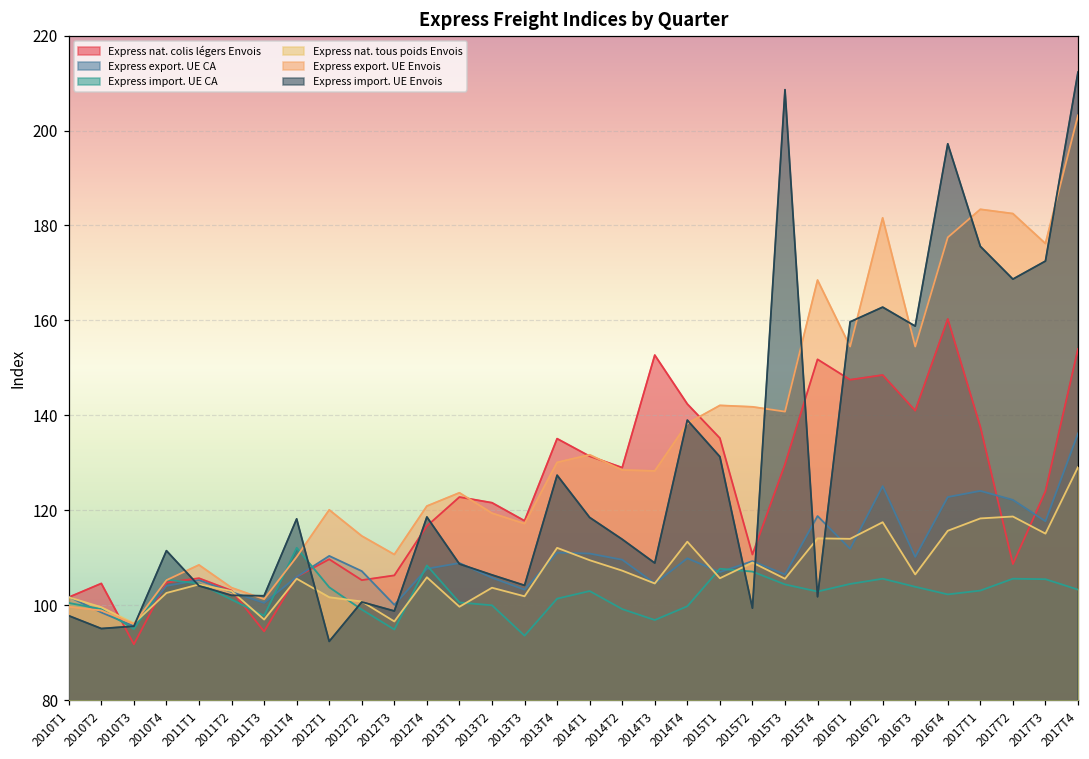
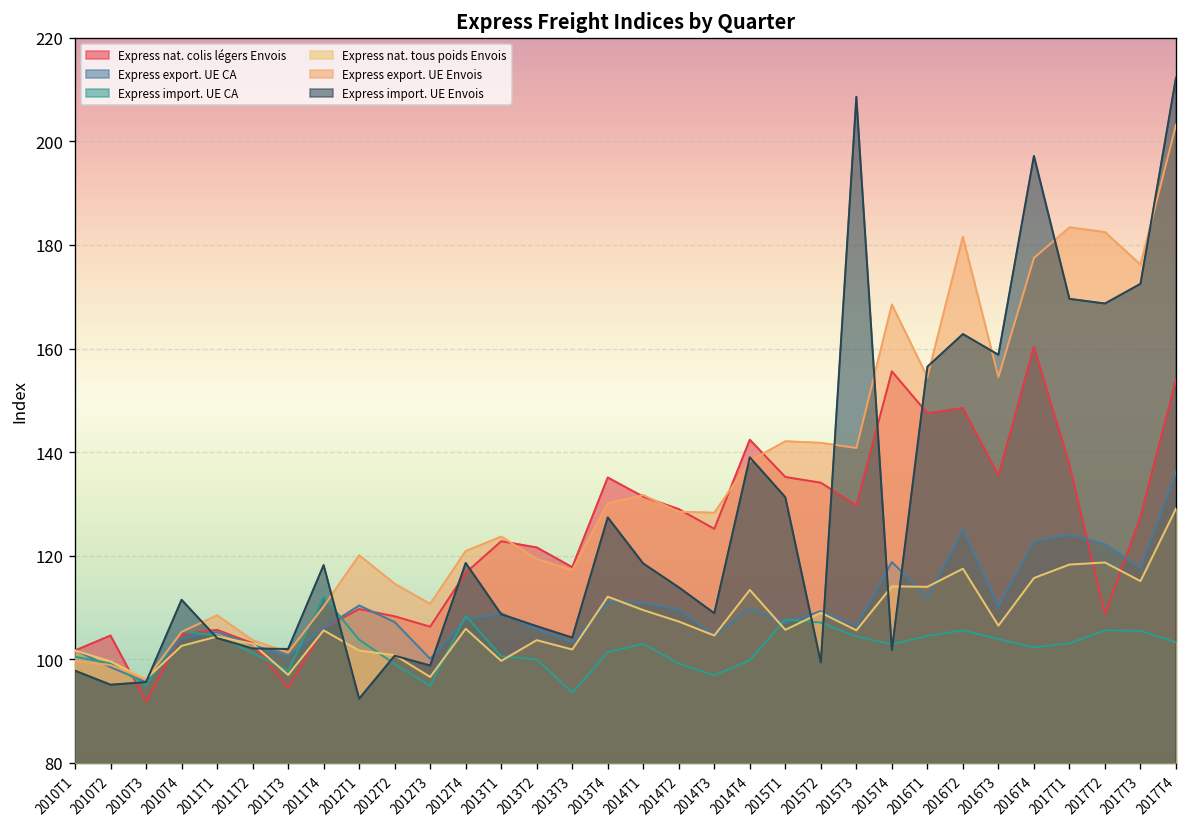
  {
    "Express nat. colis légers Envois": {
      "2010T2": 105,
      "2010T3": 92,
      "2011T3": 95,
      "2012T1": 110,
-     "2012T2": 105,
+     "2012T2": 108,
      "2012T3": 106,
      "2012T4": 117,
      "2013T1": 123,
      "2013T2": 122,
      "2013T3": 118,
      "2013T4": 135,
-     "2014T3": 153,
+     "2014T3": 125,
      "2014T4": 142,
      "2015T1": 135,
-     "2015T2": 111,
+     "2015T2": 134,
      "2015T3": 130,
-     "2015T4": 152,
+     "2015T4": 156,
      "2016T1": 148,
      "2016T2": 149,
-     "2016T3": 141,
+     "2016T3": 136,
      "2016T4": 160,
      "2017T1": 138,
      "2017T2": 109,
-     "2017T3": 124,
+     "2017T3": 128,
      "2017T4": 154
    },
    "Express import. UE Envois": {
      "2010T1": 98,
      "2010T2": 95,
      "2010T4": 112,
      "2011T2": 102,
      "2011T3": 102,
      "2011T4": 118,
      "2012T1": 92,
      "2012T3": 99,
      "2012T4": 119,
      "2013T3": 104,
      "2013T4": 127,
      "2014T1": 119,
      "2014T2": 114,
      "2014T3": 109,
      "2014T4": 139,
      "2015T1": 131,
      "2015T2": 99,
      "2015T3": 209,
      "2015T4": 102,
-     "2016T1": 160,
+     "2016T1": 157,
      "2016T2": 163,
      "2016T3": 159,
      "2016T4": 197,
-     "2017T1": 176,
+     "2017T1": 170,
      "2017T2": 169,
      "2017T3": 173,
      "2017T4": 212
    }
  }
